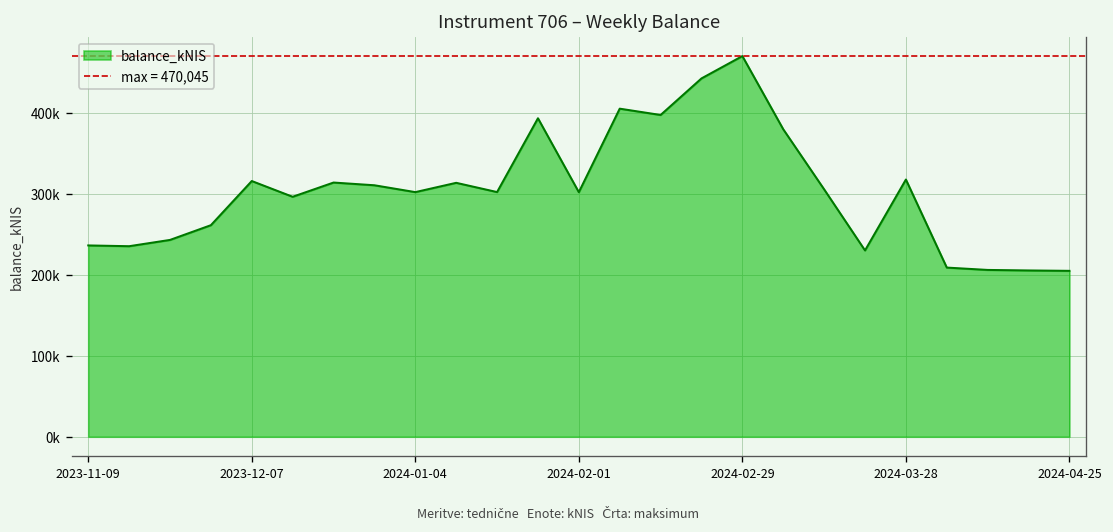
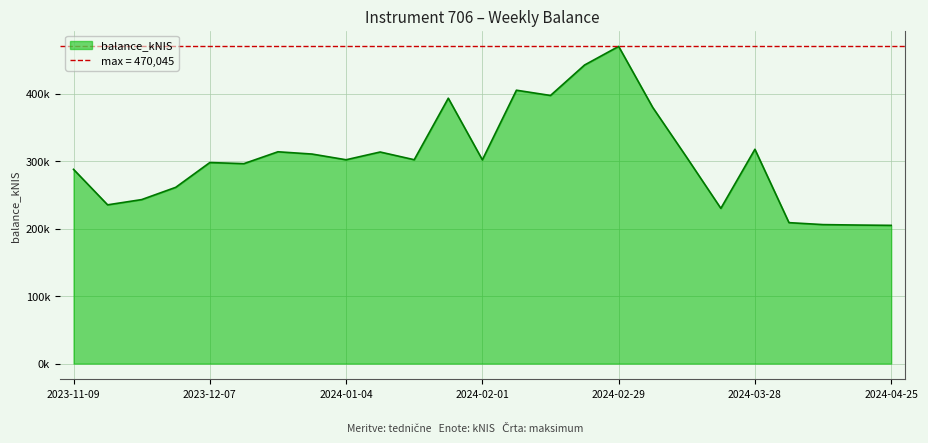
  {
-   "2023-11-09": 240000,
-   "2023-12-07": 320000,
+   "2023-11-09": 290000,
+   "2023-12-07": 300000,
    "2024-01-04": 300000,
    "2024-02-01": 300000,
    "2024-02-29": 470000,
    "2024-03-28": 320000,
    "2024-04-25": 200000
  }
